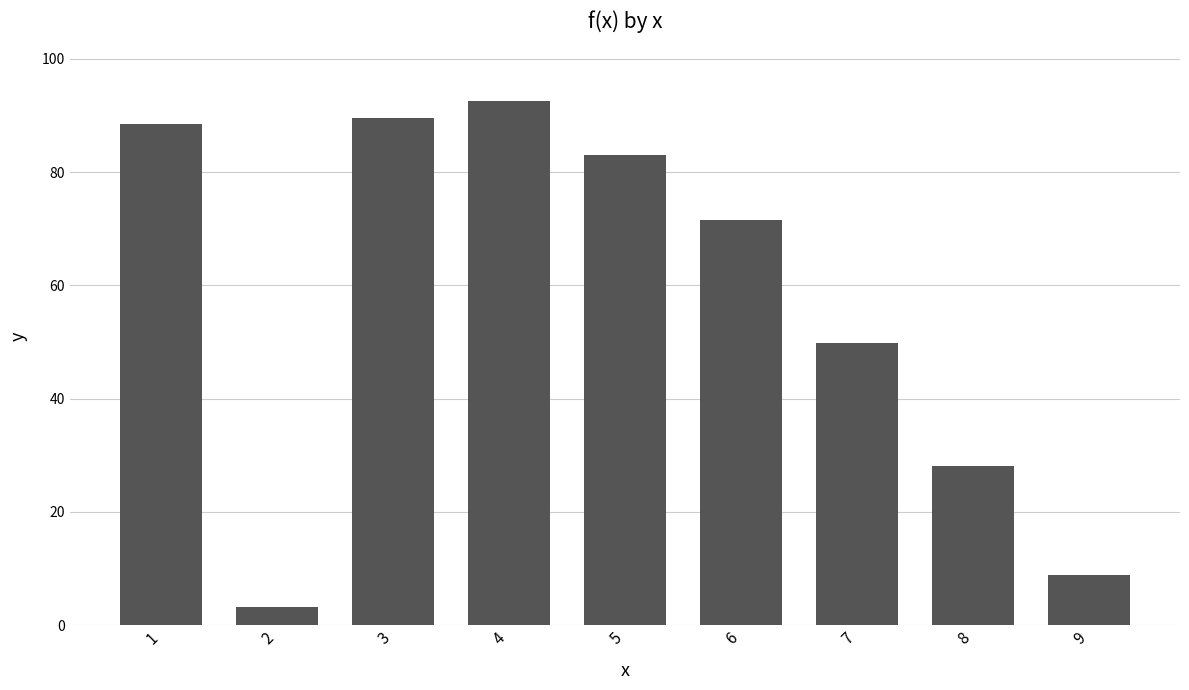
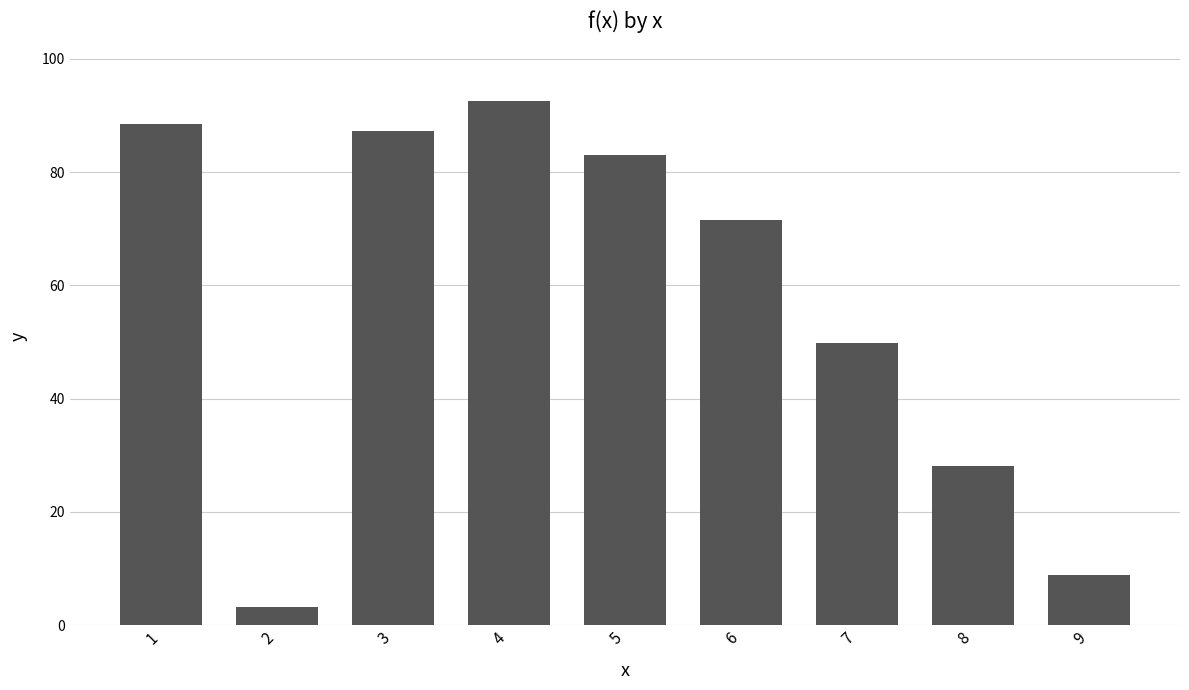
  {
    "1": 88,
    "2": 3,
-   "3": 90,
+   "3": 87,
    "4": 93,
    "5": 83,
    "6": 72,
    "7": 50,
    "8": 28,
    "9": 9
  }
